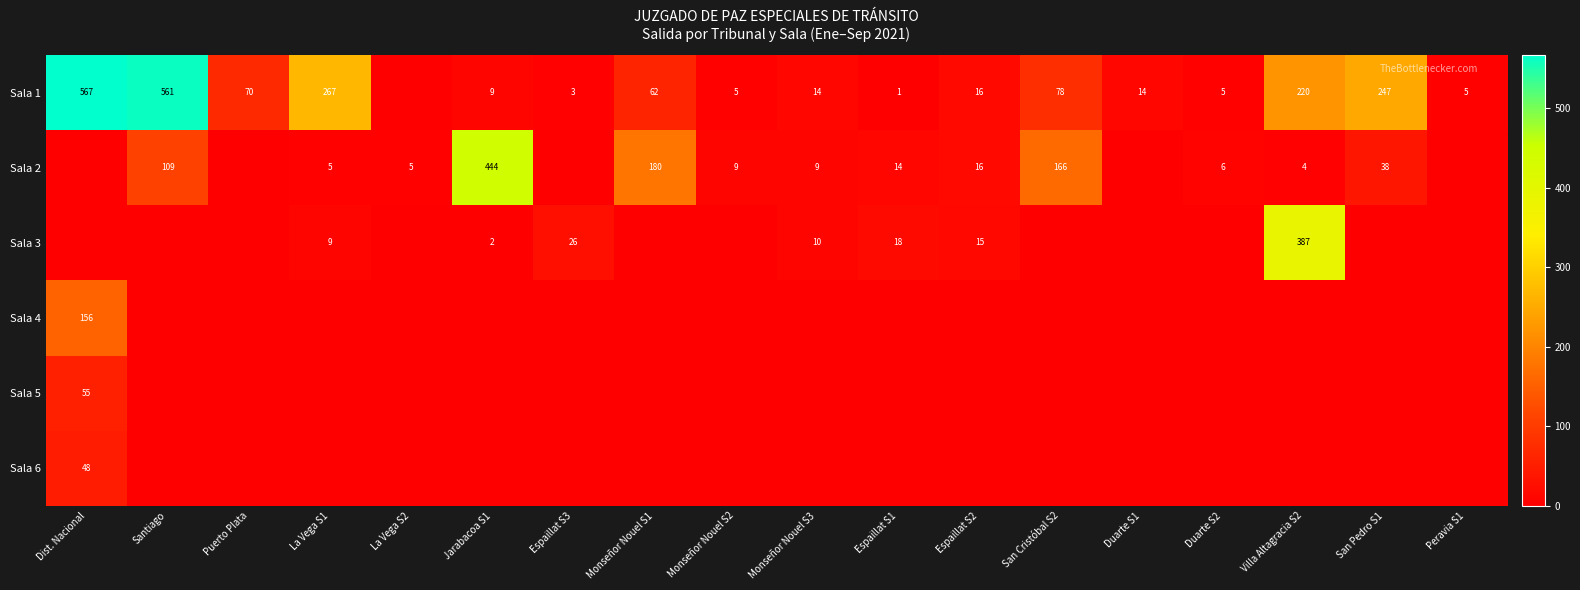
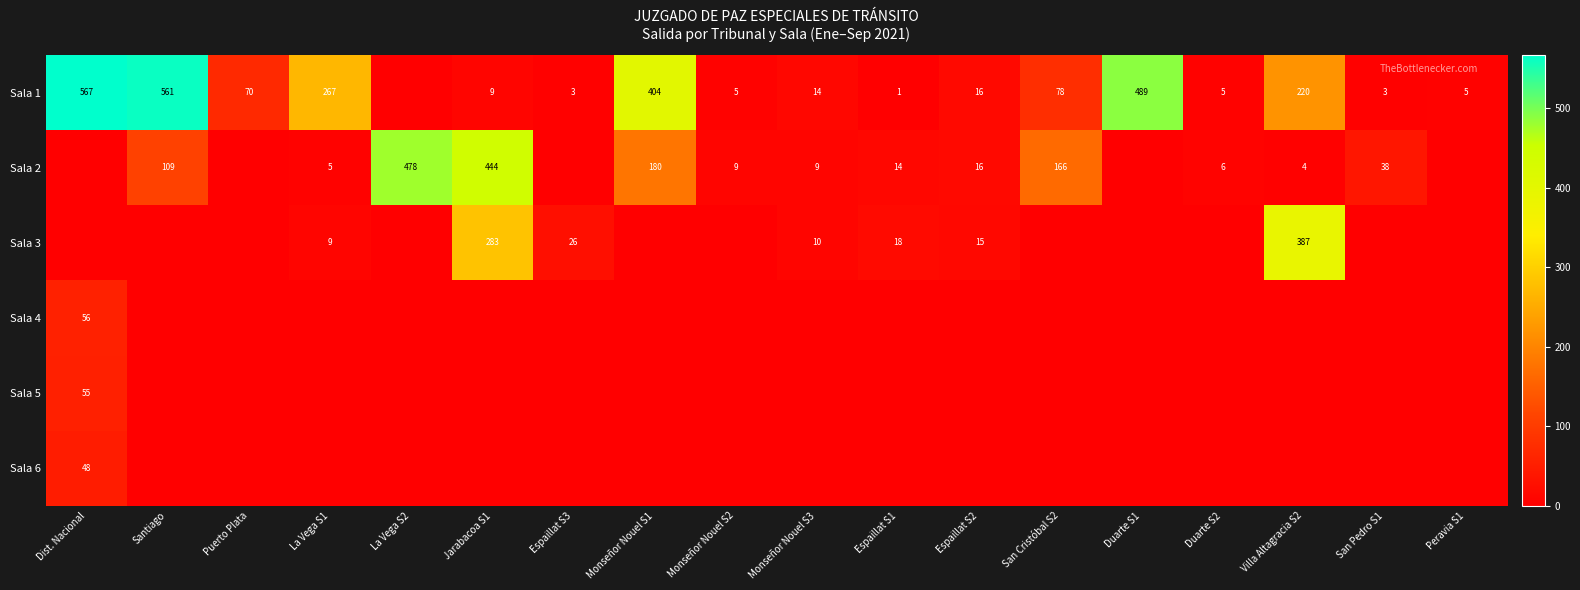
  {
    "Sala 1": {
      "Dist. Nacional": 567,
      "Santiago": 561,
      "Puerto Plata": 70,
      "La Vega S1": 267,
      "Jarabacoa S1": 9,
      "Espaillat S3": 3,
-     "Monseñor Nouel S1": 62,
+     "Monseñor Nouel S1": 404,
      "Monseñor Nouel S2": 5,
      "Monseñor Nouel S3": 14,
      "Espaillat S1": 1,
      "Espaillat S2": 16,
      "San Cristóbal S2": 78,
-     "Duarte S1": 14,
+     "Duarte S1": 489,
      "Duarte S2": 5,
      "Villa Altagracia S2": 220,
-     "San Pedro S1": 247
+     "San Pedro S1": 3
    },
    "Sala 2": {
      "Santiago": 109,
      "La Vega S1": 5,
-     "La Vega S2": 5,
+     "La Vega S2": 478,
      "Jarabacoa S1": 444,
      "Monseñor Nouel S1": 180,
      "Monseñor Nouel S2": 9,
      "Monseñor Nouel S3": 9,
      "Espaillat S1": 14,
      "Espaillat S2": 16,
      "San Cristóbal S2": 166,
      "Duarte S2": 6,
      "Villa Altagracia S2": 4,
      "San Pedro S1": 38
    },
    "Sala 3": {
      "La Vega S1": 9,
-     "Jarabacoa S1": 2,
+     "Jarabacoa S1": 283,
      "Espaillat S3": 26,
      "Monseñor Nouel S3": 10,
      "Espaillat S1": 18,
      "Espaillat S2": 15,
      "Villa Altagracia S2": 387
    },
    "Sala 4": {
-     "Dist. Nacional": 156
+     "Dist. Nacional": 56
    },
    "Sala 5": {
      "Dist. Nacional": 55
    },
    "Sala 6": {
      "Dist. Nacional": 48
    }
  }
